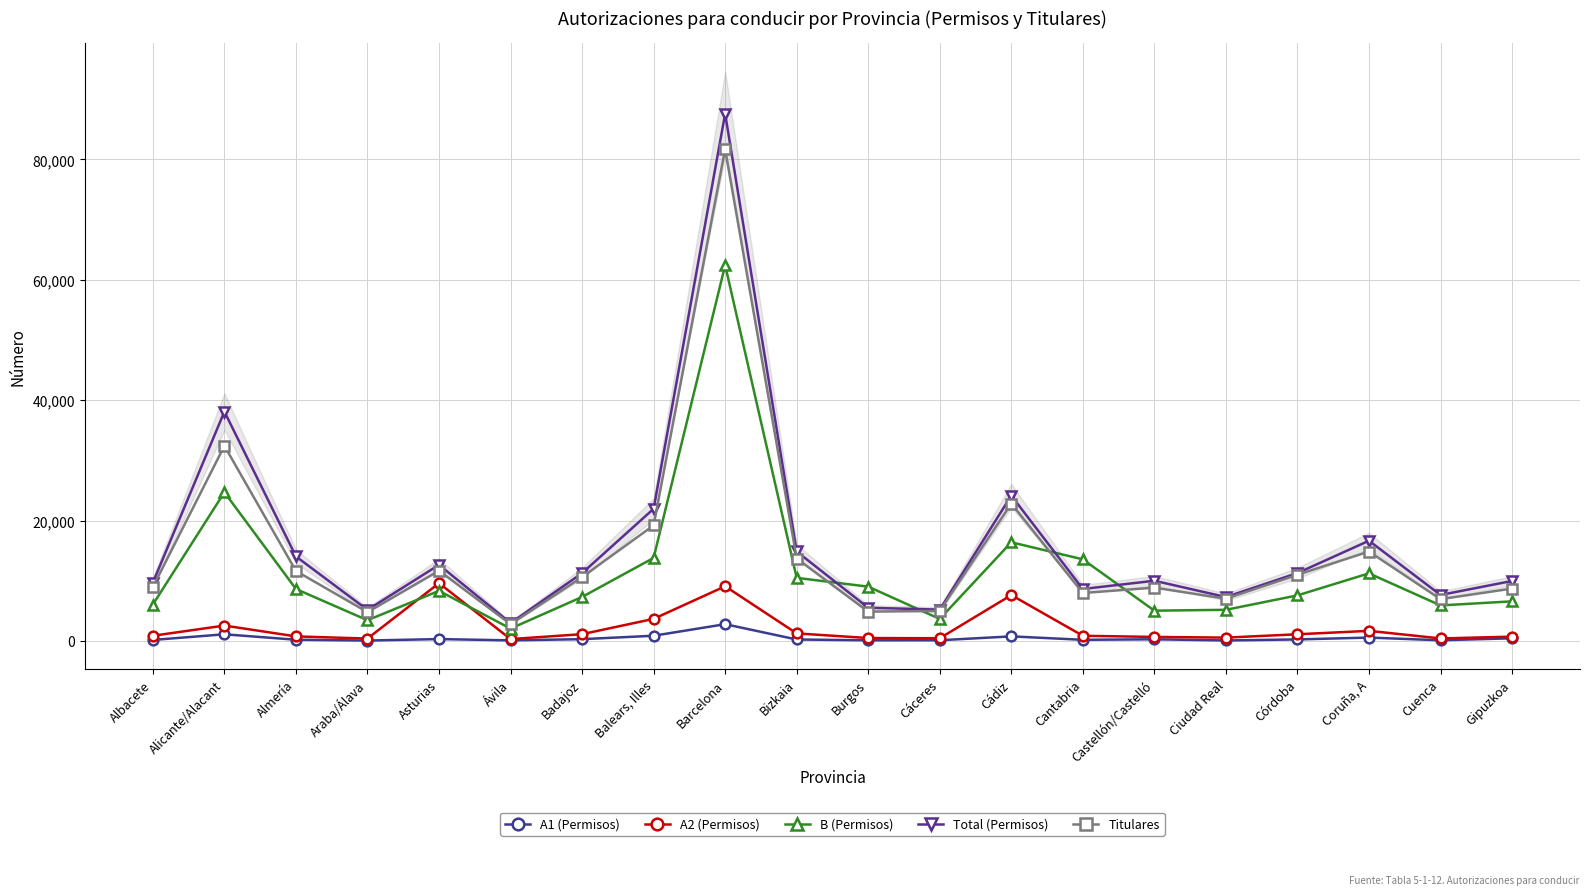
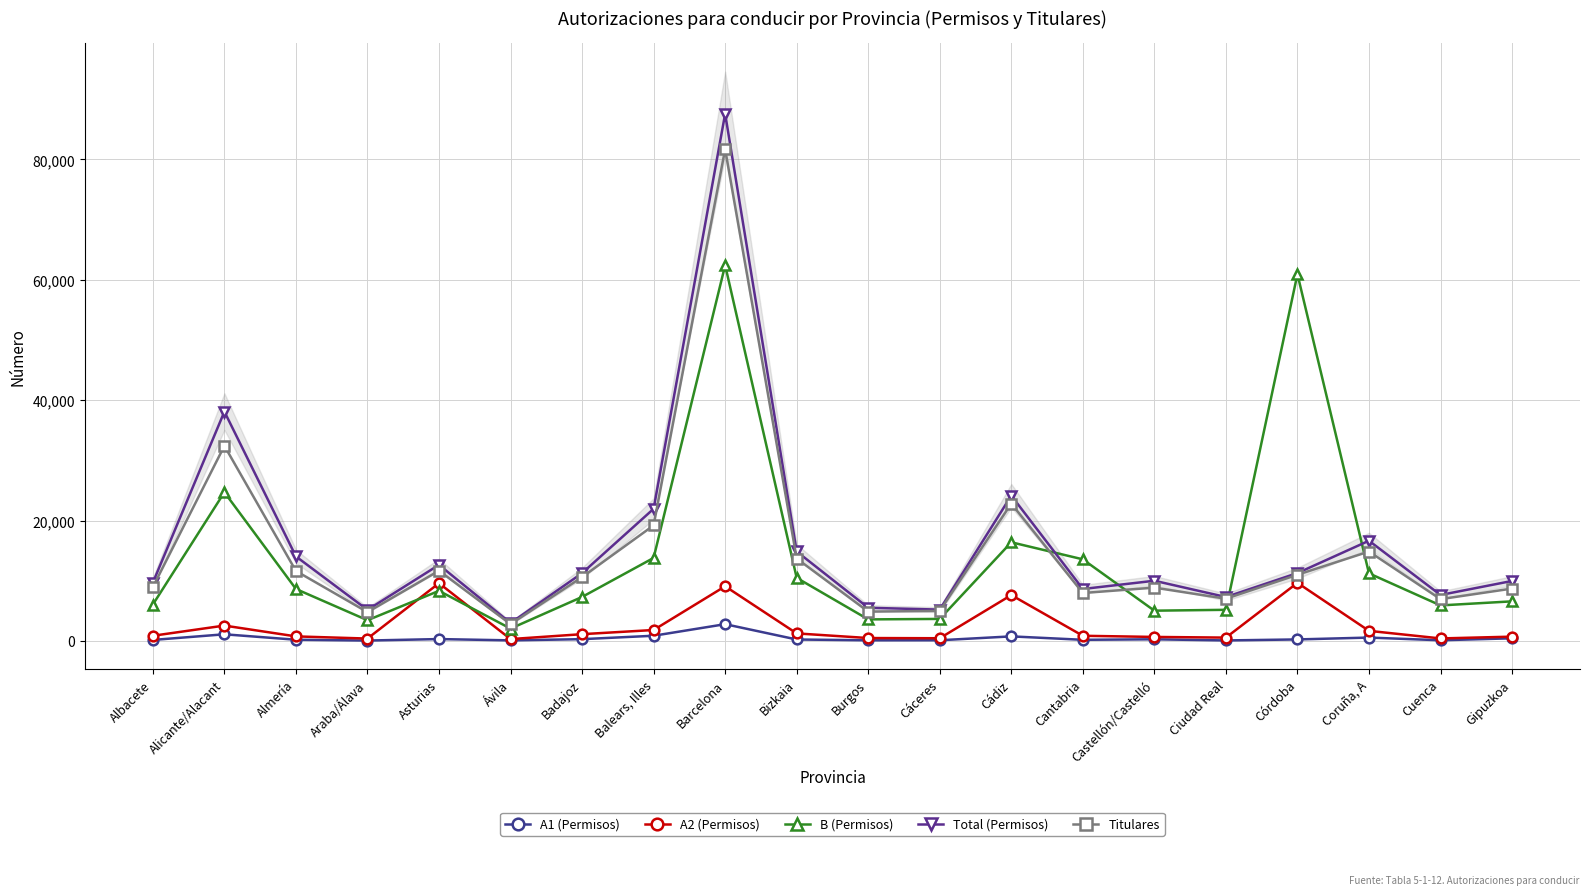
  {
    "A2 (Permisos)": {
      "Albacete": "1,000",
      "Alicante/Alacant": "3,000",
      "Almería": "1,000",
      "Asturias": "10,000",
      "Badajoz": "1,000",
-     "Balears, Illes": "4,000",
+     "Balears, Illes": "2,000",
      "Barcelona": "9,000",
      "Bizkaia": "1,000",
      "Cádiz": "8,000",
      "Cantabria": "1,000",
      "Ciudad Real": "1,000",
-     "Córdoba": "1,000",
+     "Córdoba": "10,000",
      "Coruña, A": "2,000"
    },
    "B (Permisos)": {
      "Albacete": "6,000",
      "Alicante/Alacant": "25,000",
      "Almería": "9,000",
      "Araba/Álava": "3,000",
      "Asturias": "8,000",
      "Ávila": "2,000",
      "Badajoz": "7,000",
      "Balears, Illes": "14,000",
      "Barcelona": "62,000",
      "Bizkaia": "10,000",
-     "Burgos": "9,000",
+     "Burgos": "4,000",
      "Cáceres": "4,000",
      "Cádiz": "16,000",
      "Cantabria": "14,000",
      "Castellón/Castelló": "5,000",
      "Ciudad Real": "5,000",
-     "Córdoba": "8,000",
+     "Córdoba": "61,000",
      "Coruña, A": "11,000",
      "Cuenca": "6,000",
      "Gipuzkoa": "7,000"
    }
  }
